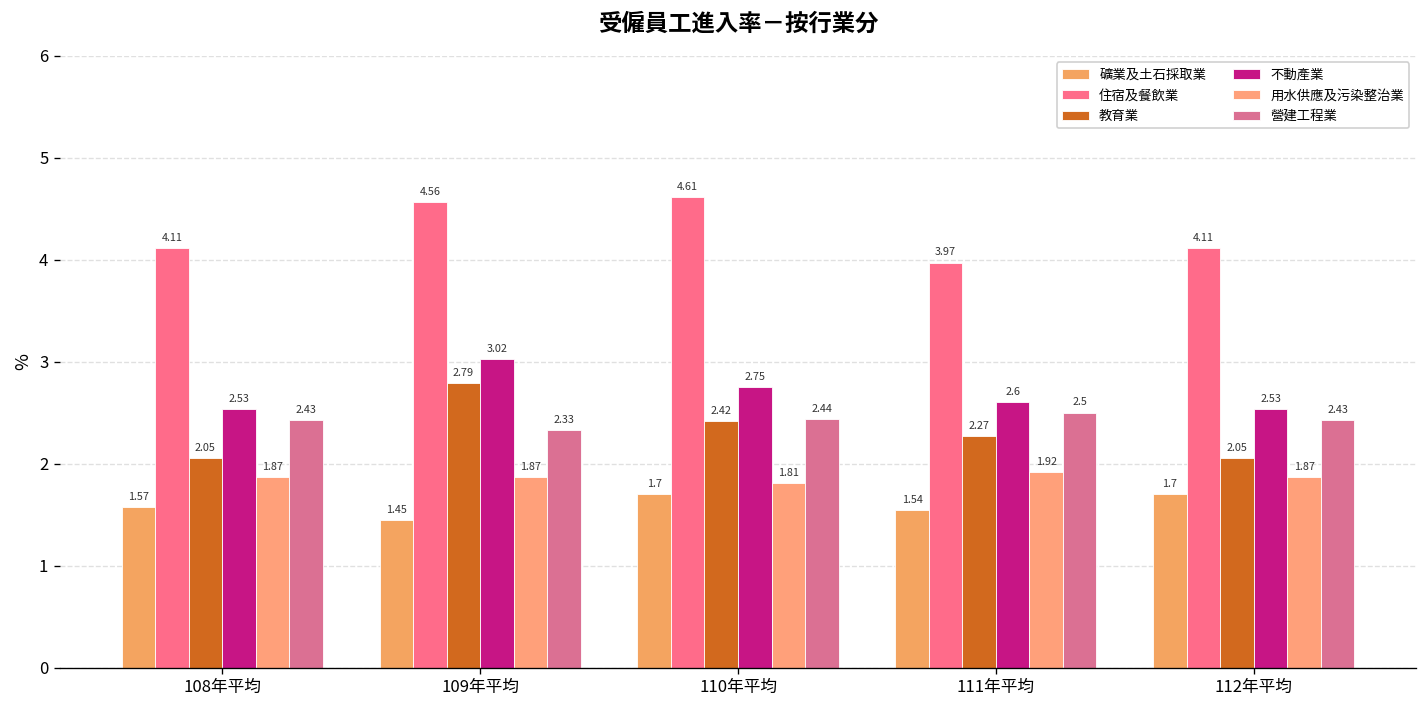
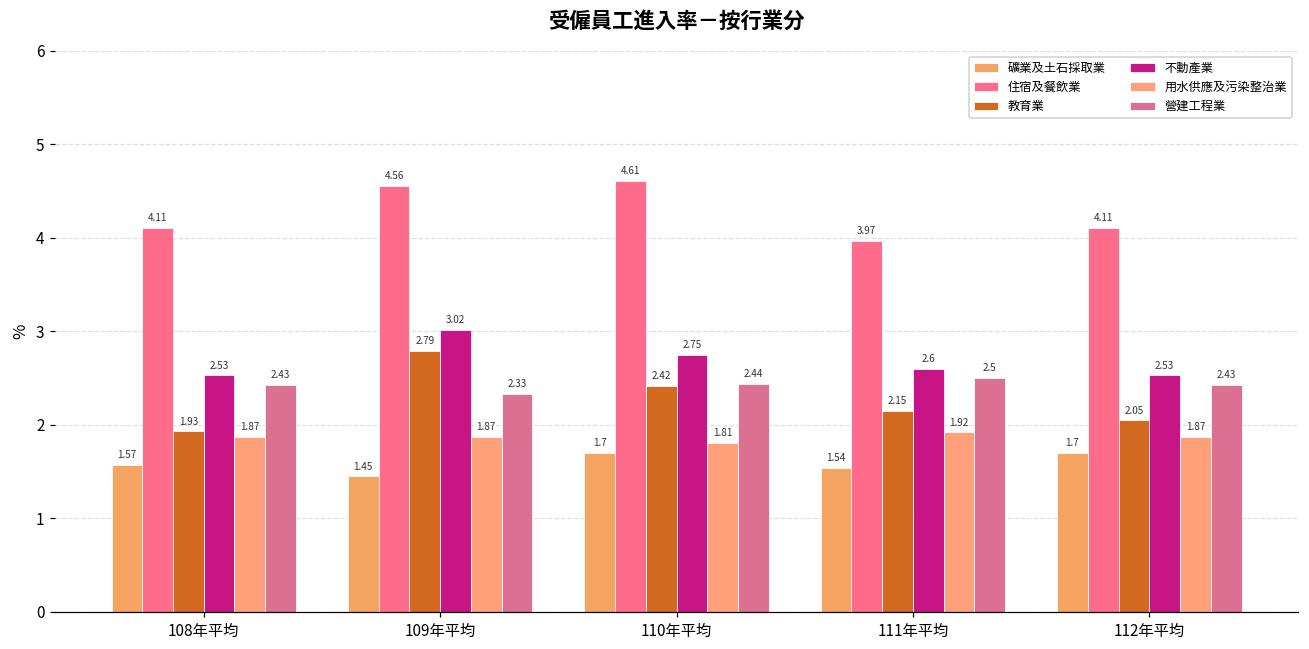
  {
    "教育業": {
-     "108年平均": 2.05,
+     "108年平均": 1.93,
      "109年平均": 2.79,
      "110年平均": 2.42,
-     "111年平均": 2.27,
+     "111年平均": 2.15,
      "112年平均": 2.05
    },
    "不動產業": {
      "108年平均": 2.53,
      "109年平均": 3.02,
      "110年平均": 2.75,
      "111年平均": 2.6,
      "112年平均": 2.53
    }
  }
